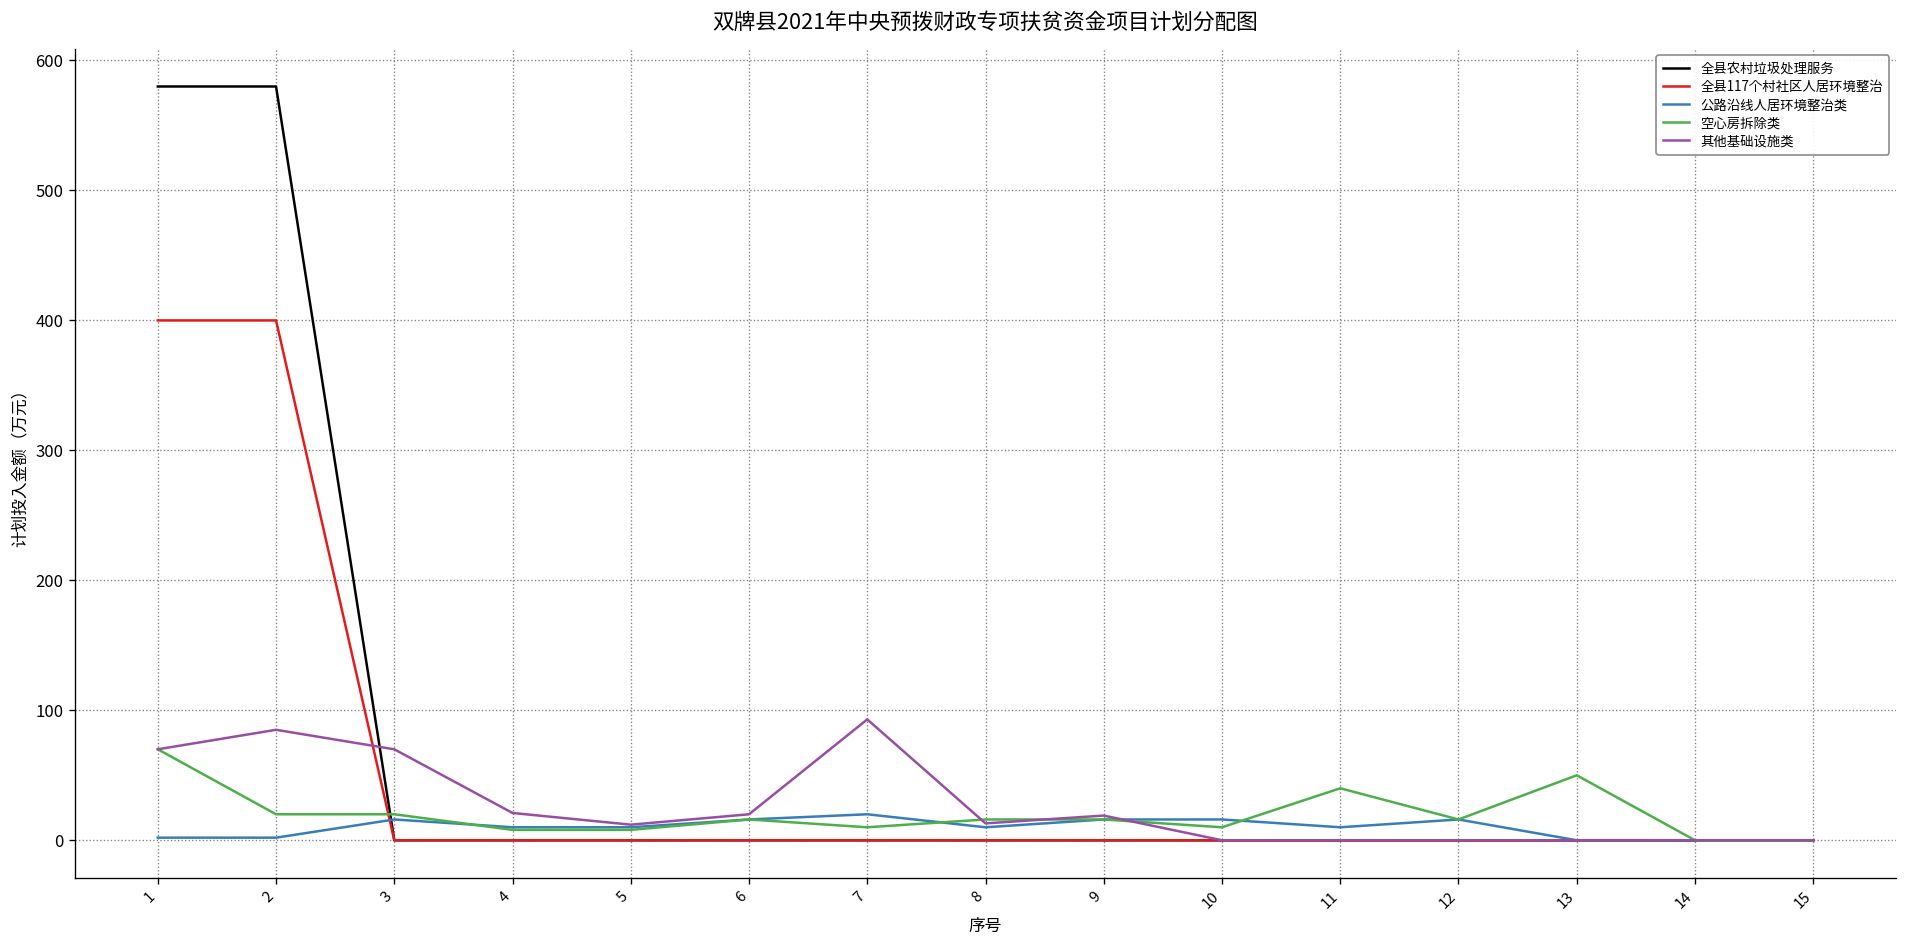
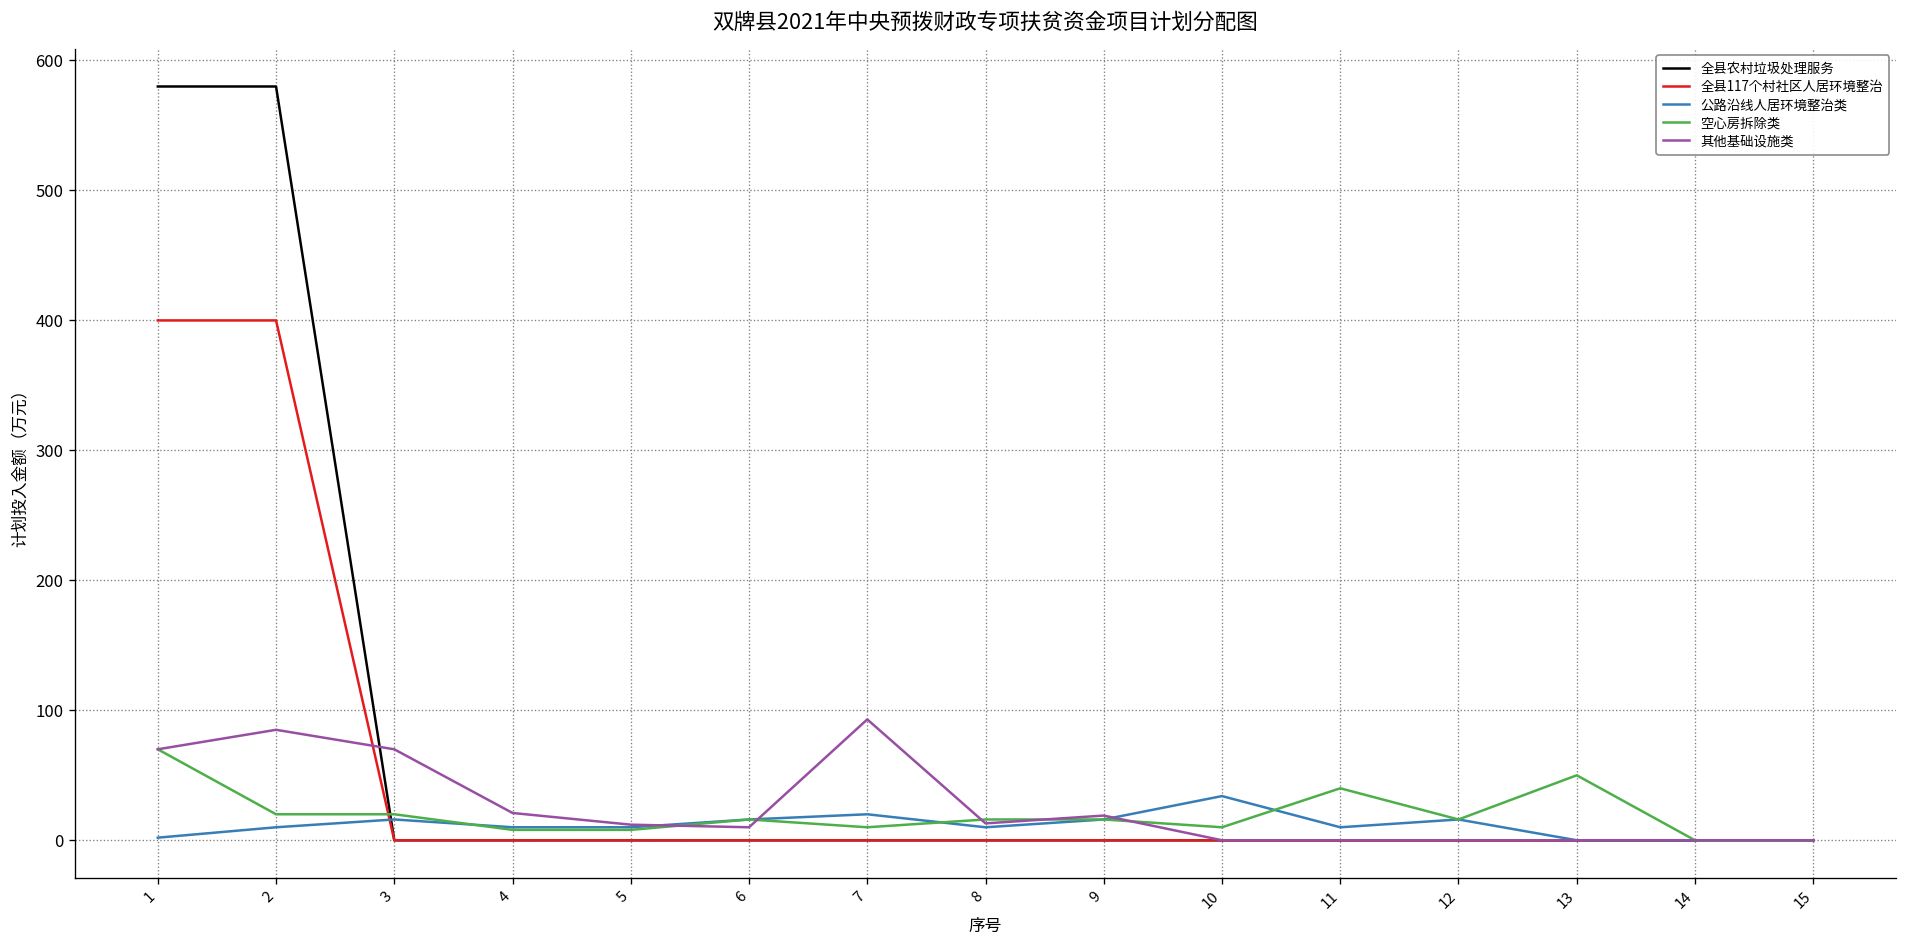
  {
    "全县农村垃圾处理服务": {
      "1": 580,
      "2": 580
    },
    "全县117个村社区人居环境整治": {
      "1": 400,
      "2": 400
    },
    "公路沿线人居环境整治类": {
      "1": 2,
-     "2": 2,
+     "2": 10,
      "3": 16,
      "7": 20,
      "8": 10,
-     "10": 16,
+     "10": 34,
      "11": 10
    },
    "空心房拆除类": {
      "2": 20,
      "3": 20,
      "7": 10,
      "8": 16,
      "10": 10,
      "11": 40,
      "13": 50
    },
    "其他基础设施类": {
      "2": 85,
      "3": 70,
      "4": 21,
-     "6": 20,
+     "6": 10,
      "7": 93,
      "8": 13,
      "9": 19
    }
  }
